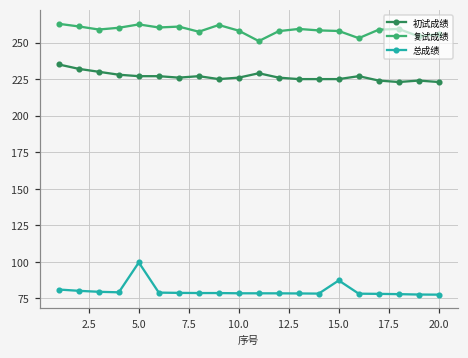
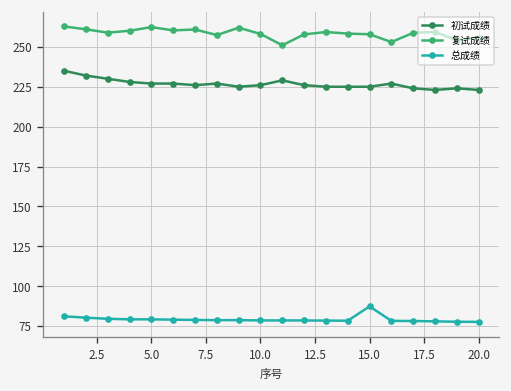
  {
    "总成绩": {
-     "5.0": 100,
+     "5.0": 79,
      "10.0": 79,
      "15.0": 87,
      "20.0": 78
    }
  }
